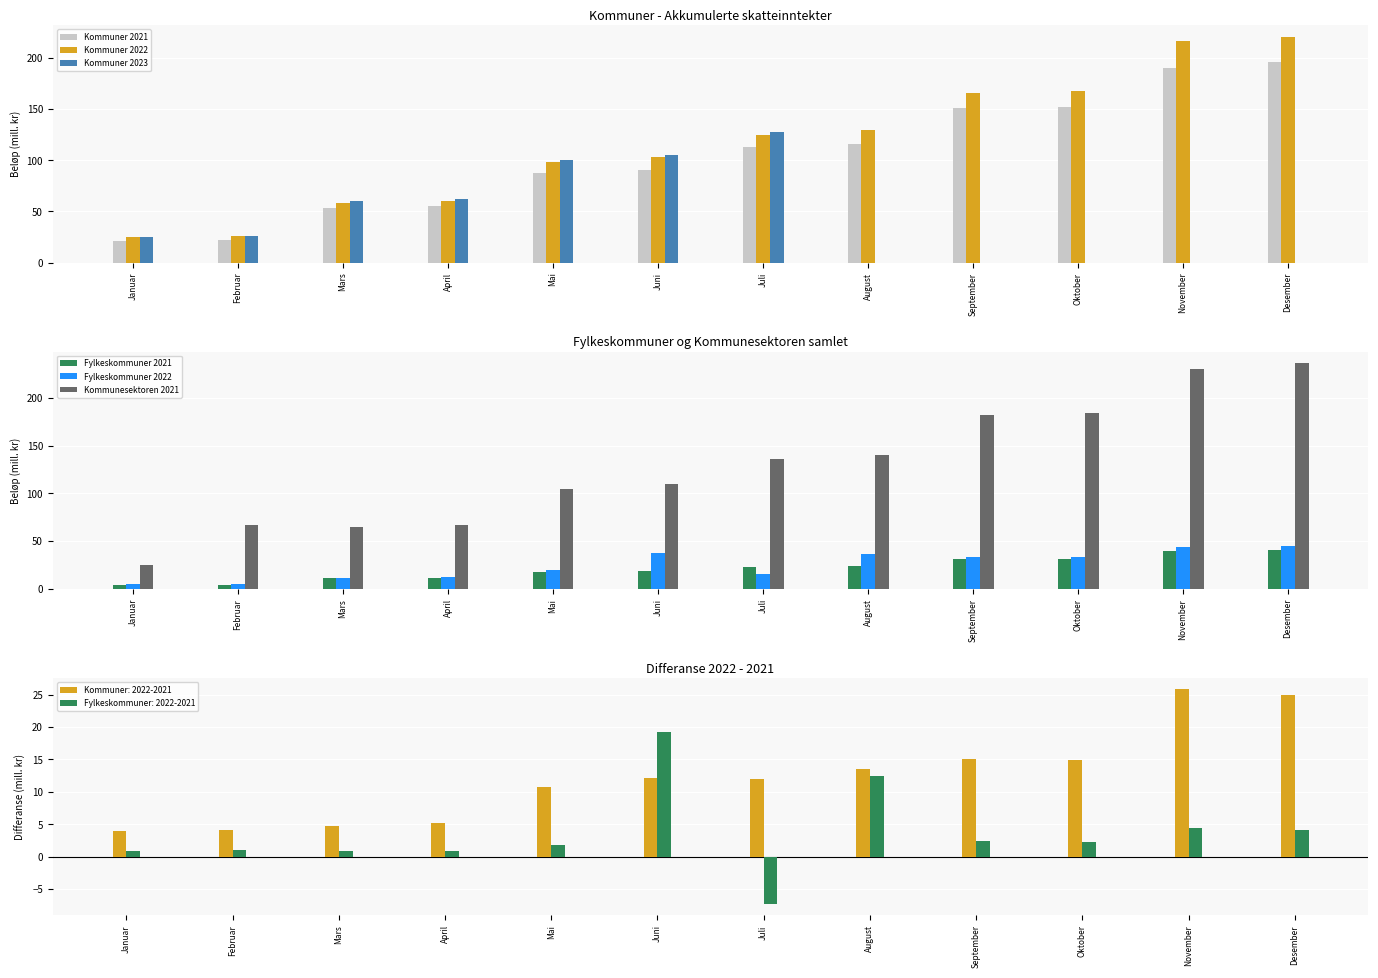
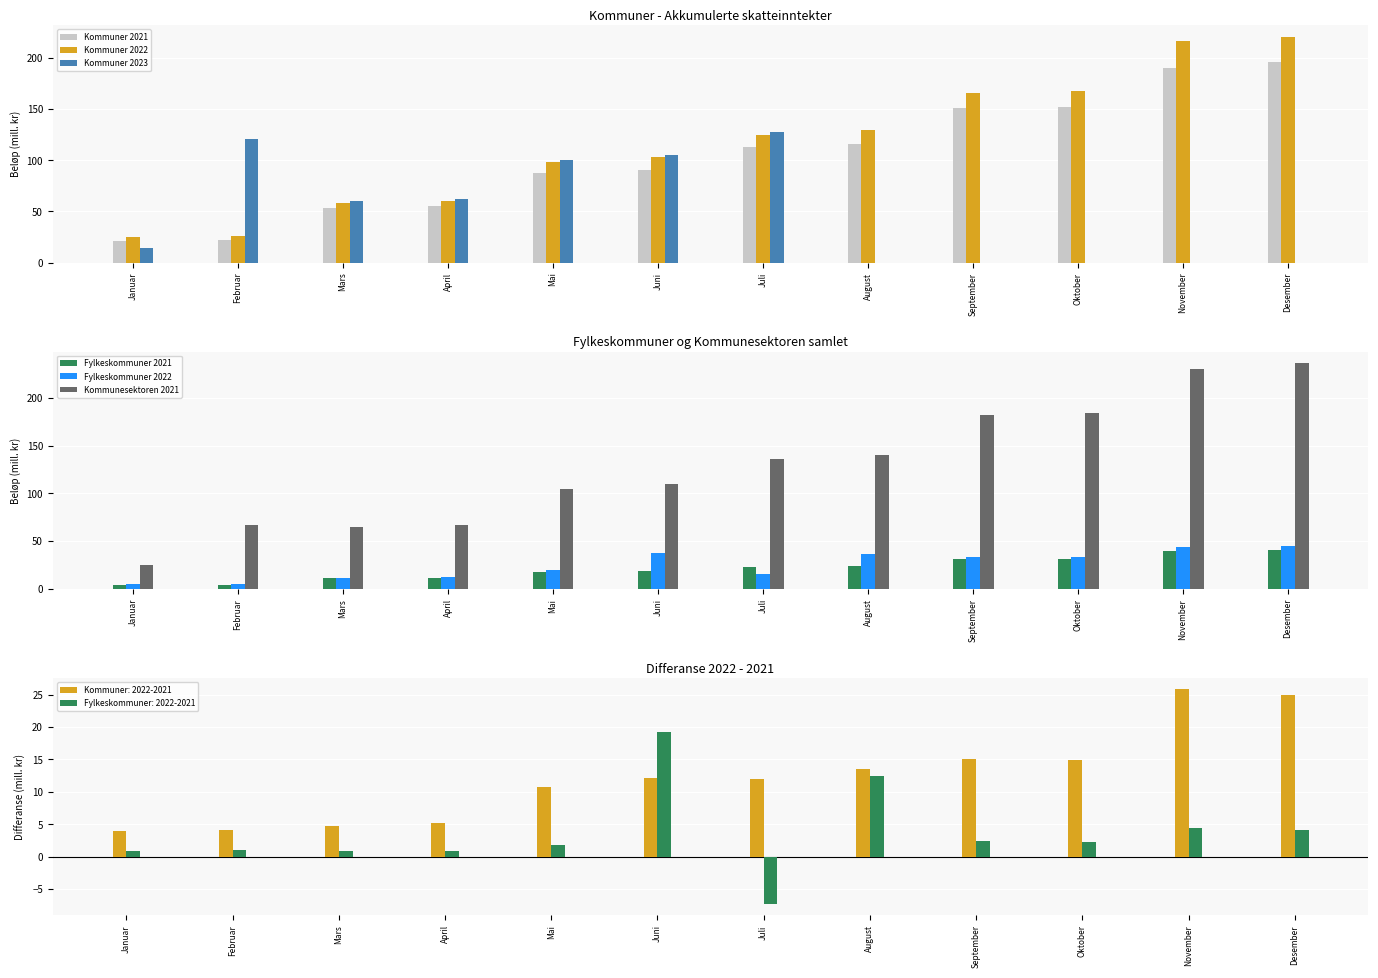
  {
    "Kommuner - Akkumulerte skatteinntekter": {
      "Kommuner 2021": {
        "Januar": 21,
        "Februar": 22,
        "Mars": 53,
        "April": 55,
        "Mai": 87,
        "Juni": 91,
        "Juli": 113,
        "August": 116,
        "September": 151,
        "Oktober": 152,
        "November": 190,
        "Desember": 196
      },
      "Kommuner 2022": {
        "Januar": 25,
        "Februar": 26,
        "Mars": 58,
        "April": 60,
        "Mai": 98,
        "Juni": 103,
        "Juli": 125,
        "August": 129,
        "September": 166,
        "Oktober": 167,
        "November": 216,
        "Desember": 221
      },
      "Kommuner 2023": {
-       "Januar": 25,
-       "Februar": 26,
+       "Januar": 14,
+       "Februar": 120,
        "Mars": 60,
        "April": 62,
        "Mai": 100,
        "Juni": 105,
        "Juli": 128,
        "August": 0,
        "September": 0,
        "Oktober": 0,
        "November": 0,
        "Desember": 0
      }
    },
    "Fylkeskommuner og Kommunesektoren samlet": {
      "Fylkeskommuner 2021": {
        "Januar": 0,
        "Februar": 0,
        "Mars": 10,
        "April": 10,
        "Mai": 20,
        "Juni": 20,
        "Juli": 20,
        "August": 20,
        "September": 30,
        "Oktober": 30,
        "November": 40,
        "Desember": 40
      },
      "Fylkeskommuner 2022": {
        "Januar": 10,
        "Februar": 10,
        "Mars": 10,
        "April": 10,
        "Mai": 20,
        "Juni": 40,
        "Juli": 20,
        "August": 40,
        "September": 30,
        "Oktober": 30,
        "November": 40,
        "Desember": 40
      },
      "Kommunesektoren 2021": {
        "Januar": 30,
        "Februar": 70,
        "Mars": 60,
        "April": 70,
        "Mai": 100,
        "Juni": 110,
        "Juli": 140,
        "August": 140,
        "September": 180,
        "Oktober": 180,
        "November": 230,
        "Desember": 240
      }
    },
    "Differanse 2022 - 2021": {
      "Kommuner: 2022-2021": {
        "Januar": 4,
        "Februar": 4,
        "Mars": 5,
        "April": 5,
        "Mai": 11,
        "Juni": 12,
        "Juli": 12,
        "August": 13,
        "September": 15,
        "Oktober": 15,
        "November": 26,
        "Desember": 25
      },
      "Fylkeskommuner: 2022-2021": {
        "Januar": 1,
        "Februar": 1,
        "Mars": 1,
        "April": 1,
        "Mai": 2,
        "Juni": 19,
        "Juli": -7,
        "August": 12,
        "September": 2,
        "Oktober": 2,
        "November": 4,
        "Desember": 4
      }
    }
  }
